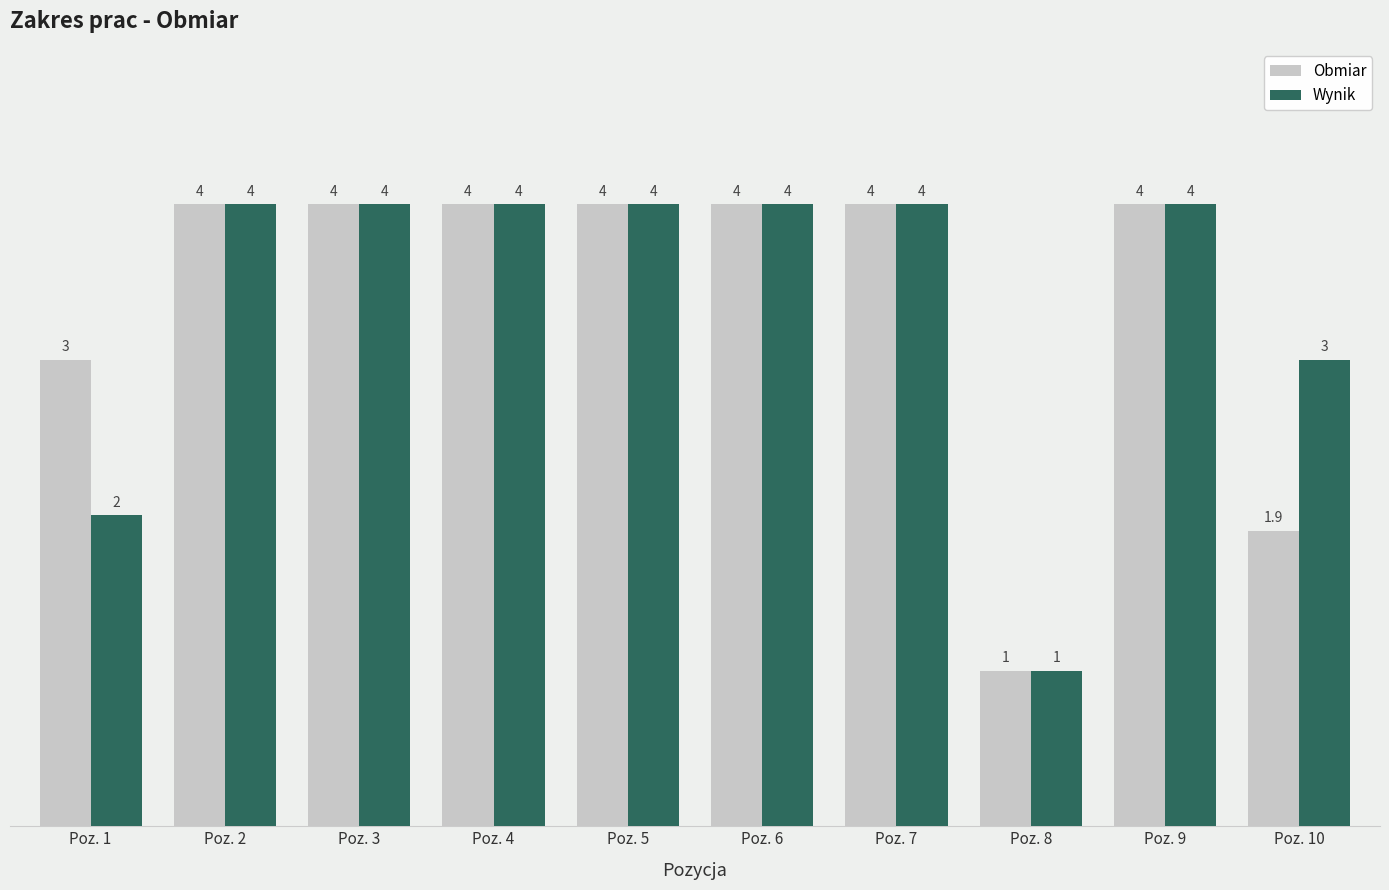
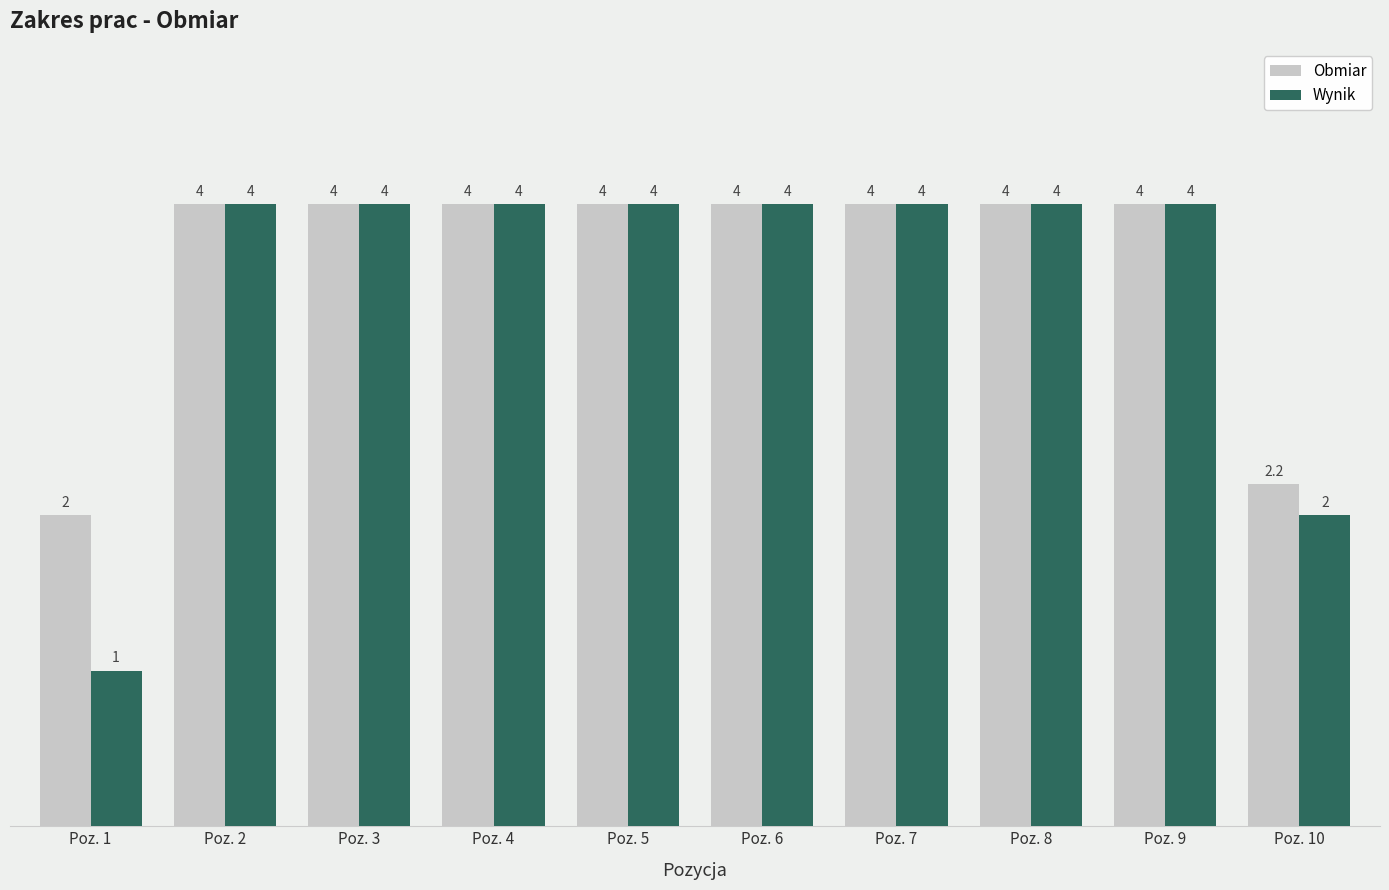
  {
    "Obmiar": {
-     "Poz. 1": 3,
+     "Poz. 1": 2,
      "Poz. 2": 4,
      "Poz. 3": 4,
      "Poz. 4": 4,
      "Poz. 5": 4,
      "Poz. 6": 4,
      "Poz. 7": 4,
-     "Poz. 8": 1,
+     "Poz. 8": 4,
      "Poz. 9": 4,
-     "Poz. 10": 1.9
+     "Poz. 10": 2.2
    },
    "Wynik": {
-     "Poz. 1": 2,
+     "Poz. 1": 1,
      "Poz. 2": 4,
      "Poz. 3": 4,
      "Poz. 4": 4,
      "Poz. 5": 4,
      "Poz. 6": 4,
      "Poz. 7": 4,
-     "Poz. 8": 1,
+     "Poz. 8": 4,
      "Poz. 9": 4,
-     "Poz. 10": 3
+     "Poz. 10": 2
    }
  }
